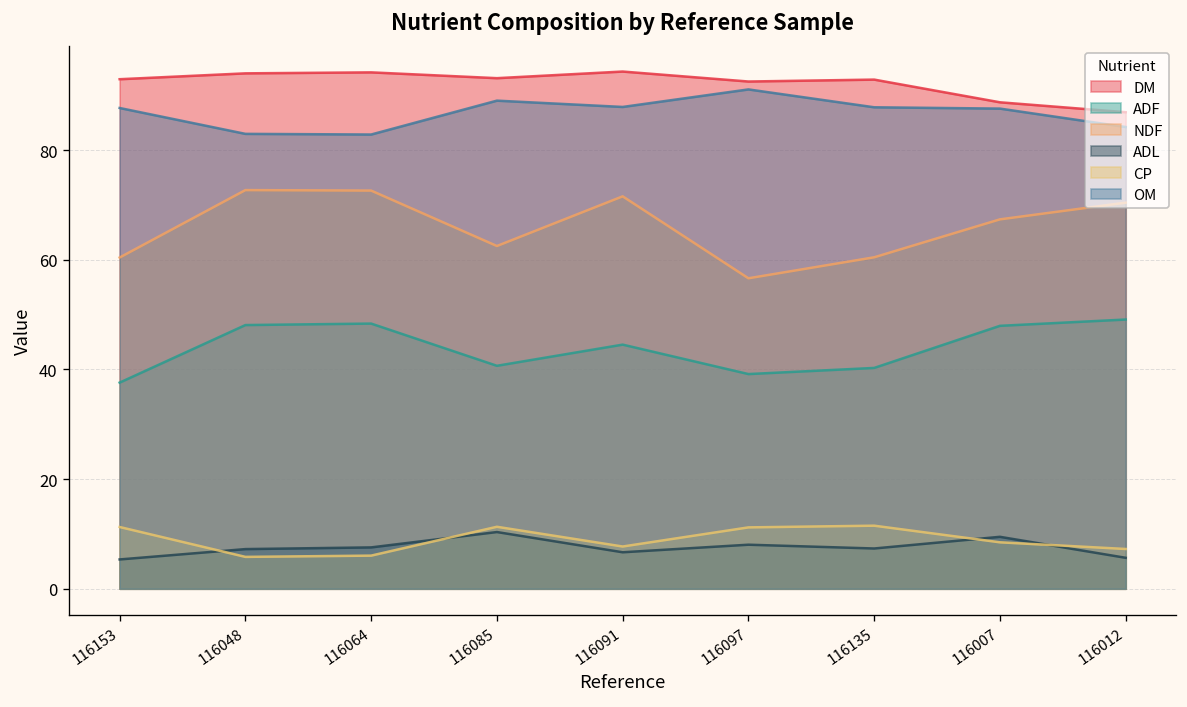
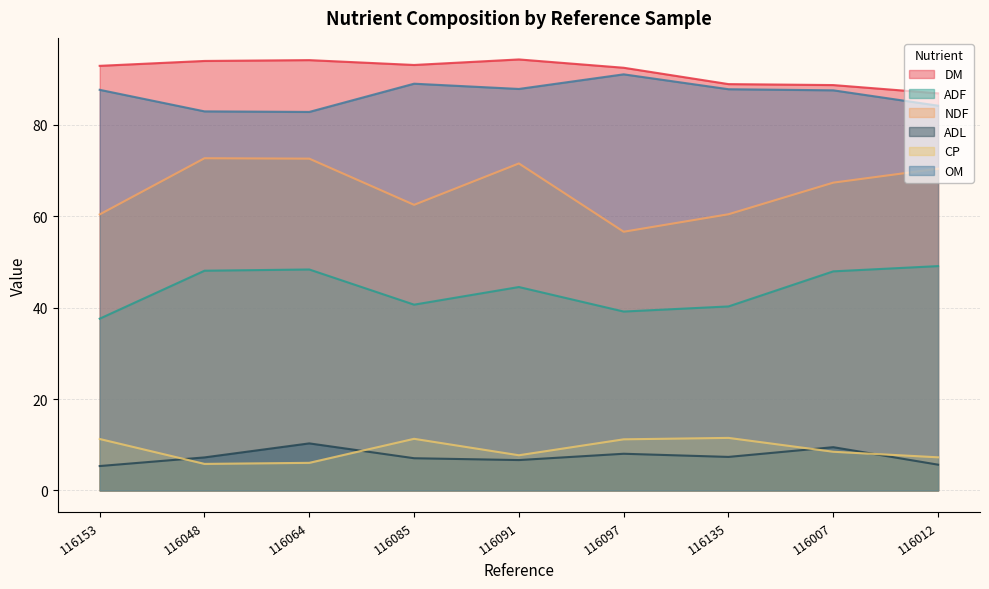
  {
    "DM": {
      "116153": 93,
      "116048": 94,
      "116064": 94,
      "116085": 93,
      "116091": 94,
      "116097": 93,
-     "116135": 93,
+     "116135": 89,
      "116007": 89
    },
    "ADL": {
      "116153": 5,
      "116048": 7,
-     "116064": 8,
-     "116085": 10,
+     "116064": 10,
+     "116085": 7,
      "116091": 7,
      "116097": 8,
      "116135": 7,
      "116007": 9,
      "116012": 6
    }
  }
